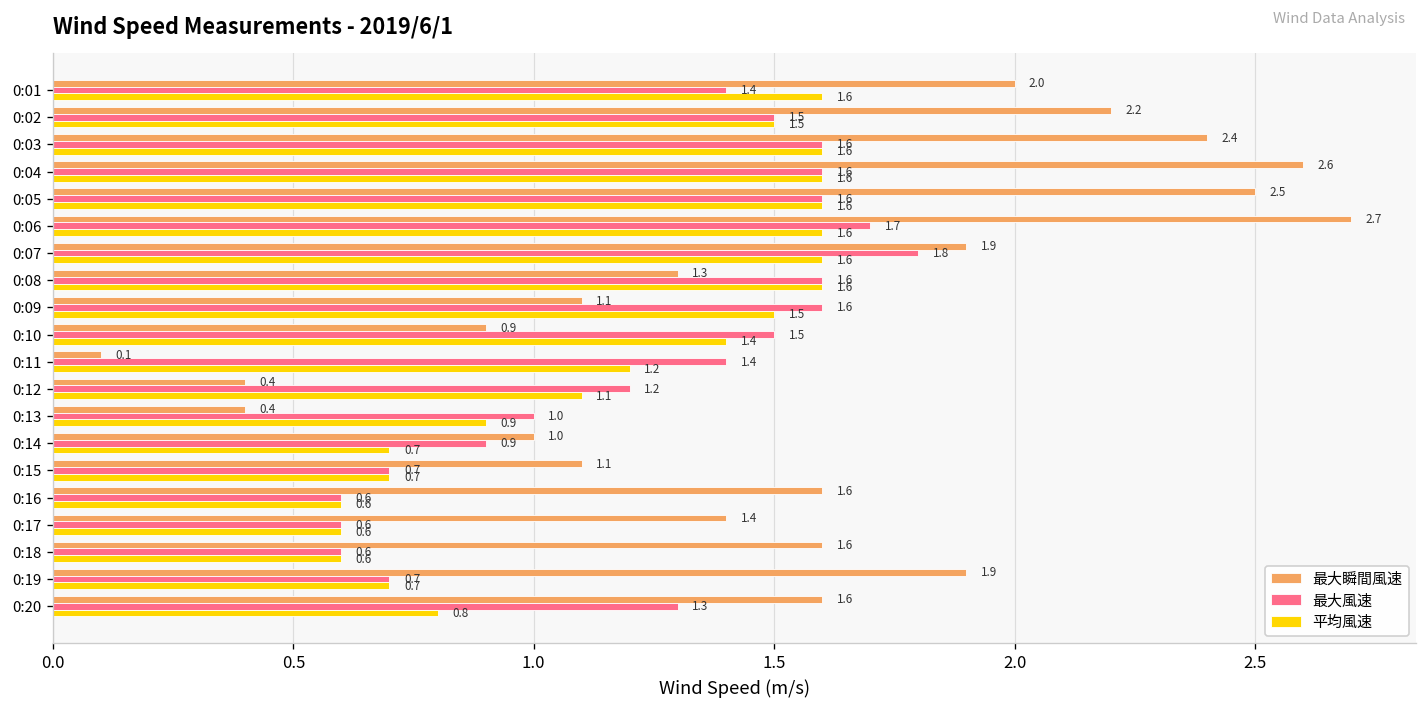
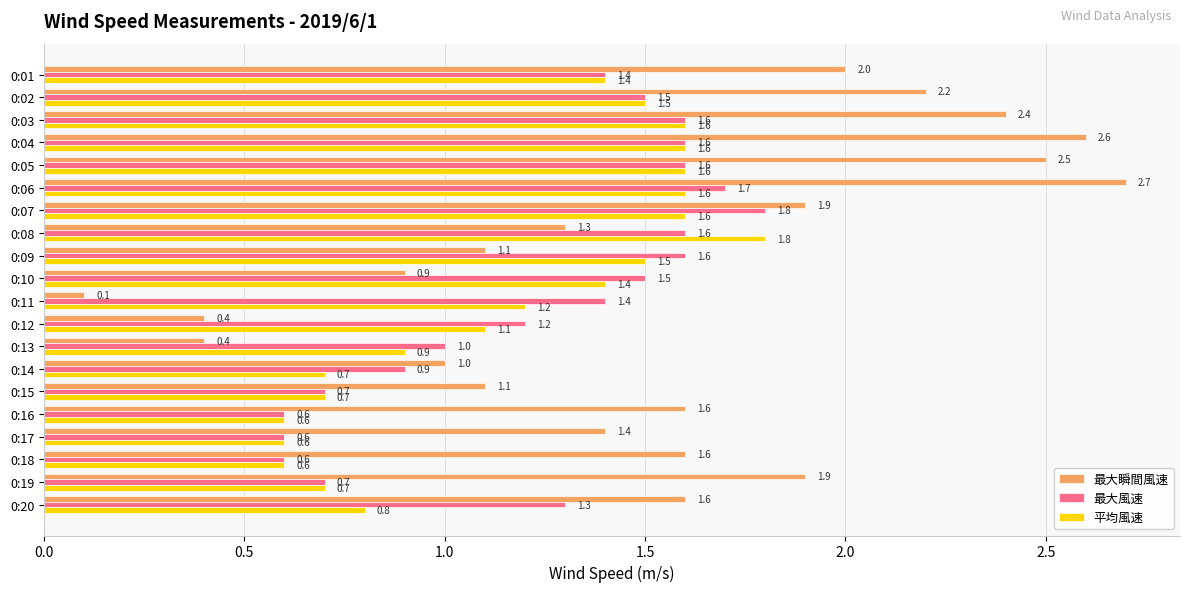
  {
    "最大瞬間風速": {
      "0:01": 2.0,
      "0:02": 2.2,
      "0:03": 2.4,
      "0:04": 2.6,
      "0:05": 2.5,
      "0:06": 2.7,
      "0:07": 1.9,
      "0:08": 1.3,
      "0:09": 1.1,
      "0:10": 0.9,
      "0:11": 0.1,
      "0:12": 0.4,
      "0:13": 0.4,
      "0:14": 1.0,
      "0:15": 1.1,
      "0:16": 1.6,
      "0:17": 1.4,
      "0:18": 1.6,
      "0:19": 1.9,
      "0:20": 1.6
    },
    "最大風速": {
      "0:01": 1.4,
      "0:06": 1.7,
      "0:07": 1.8,
      "0:09": 1.6,
      "0:10": 1.5,
      "0:11": 1.4,
      "0:12": 1.2,
      "0:13": 1.0,
      "0:14": 0.9,
      "0:20": 1.3
    },
    "平均風速": {
-     "0:01": 1.6,
+     "0:01": 1.4,
      "0:06": 1.6,
      "0:07": 1.6,
-     "0:08": 1.6,
+     "0:08": 1.8,
      "0:09": 1.5,
      "0:10": 1.4,
      "0:11": 1.2,
      "0:12": 1.1,
      "0:13": 0.9,
      "0:14": 0.7,
      "0:20": 0.8
    }
  }
